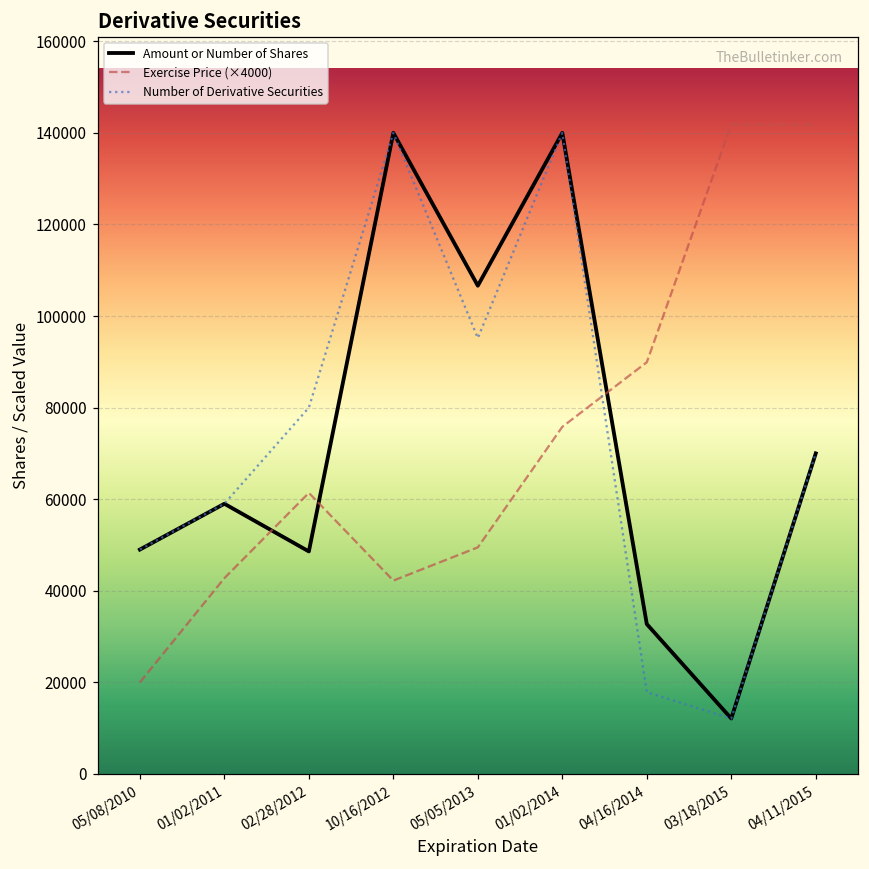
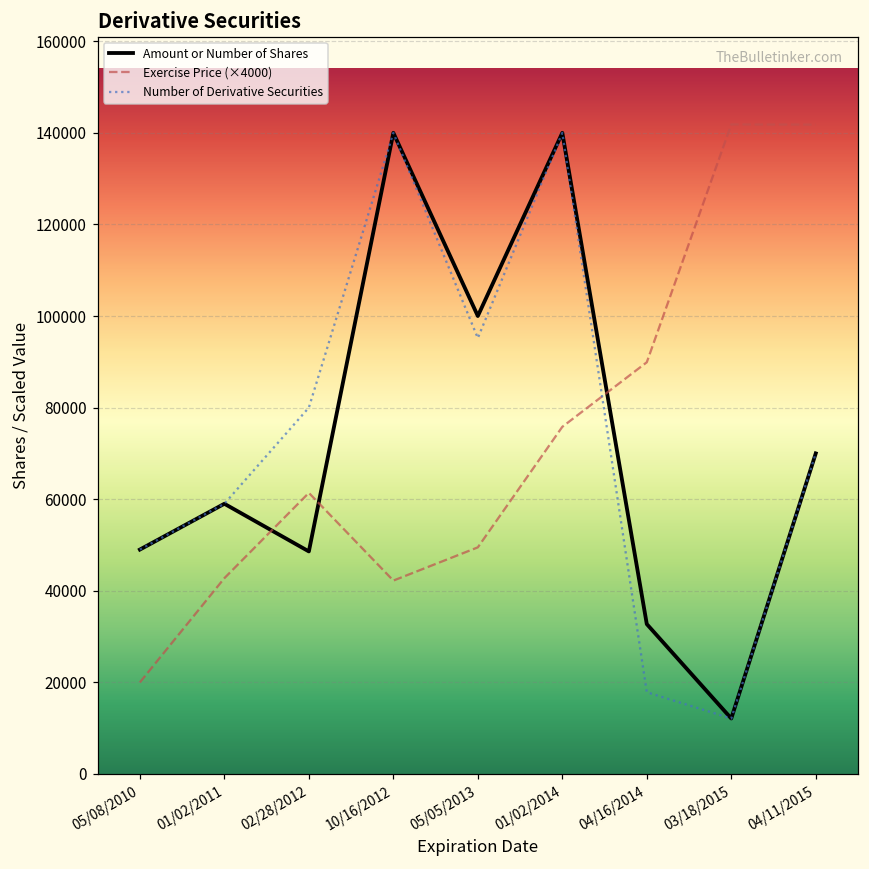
  {
    "Amount or Number of Shares": {
      "02/28/2012": 49000,
-     "05/05/2013": 107000,
+     "05/05/2013": 100000,
      "04/16/2014": 33000
    },
    "Exercise Price (×4000)": {
      "05/08/2010": 20000,
      "01/02/2011": 43000,
      "02/28/2012": 61000,
      "10/16/2012": 42000,
      "05/05/2013": 49000,
      "01/02/2014": 76000,
      "04/16/2014": 90000,
      "03/18/2015": 142000,
      "04/11/2015": 142000
    },
    "Number of Derivative Securities": {
      "02/28/2012": 80000,
      "05/05/2013": 95000,
      "04/16/2014": 18000
    }
  }
